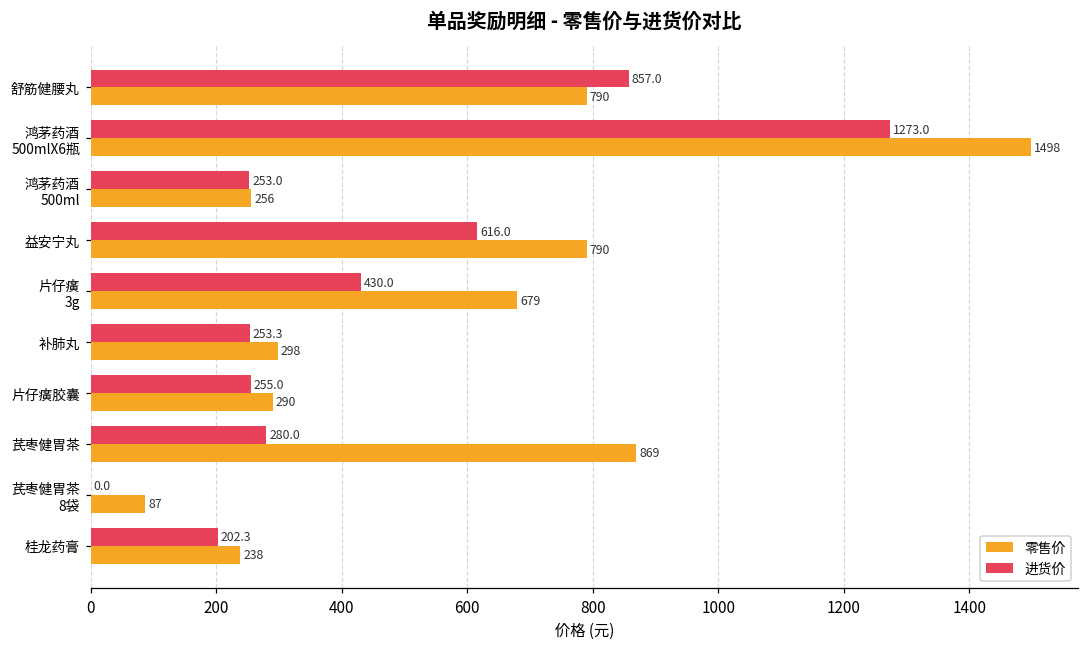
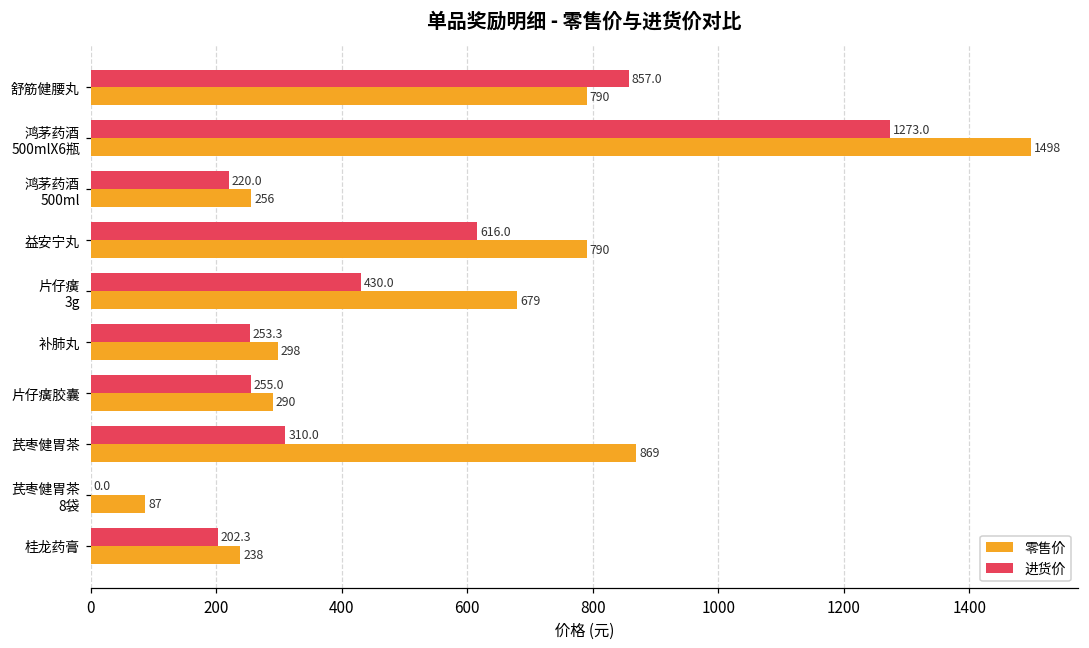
  {
    "零售价": {
      "舒筋健腰丸": 790,
      "鸿茅药酒 500mlX6瓶": 1498,
      "鸿茅药酒 500ml": 256,
      "益安宁丸": 790,
      "片仔癀 3g": 679,
      "补肺丸": 298,
      "片仔癀胶囊": 290,
      "芪枣健胃茶": 869,
      "芪枣健胃茶 8袋": 87,
      "桂龙药膏": 238
    },
    "进货价": {
      "舒筋健腰丸": 857.0,
      "鸿茅药酒 500mlX6瓶": 1273.0,
-     "鸿茅药酒 500ml": 253.0,
+     "鸿茅药酒 500ml": 220.0,
      "益安宁丸": 616.0,
      "片仔癀 3g": 430.0,
      "补肺丸": 253.3,
      "片仔癀胶囊": 255.0,
-     "芪枣健胃茶": 280.0,
+     "芪枣健胃茶": 310.0,
      "芪枣健胃茶 8袋": 0.0,
      "桂龙药膏": 202.3
    }
  }
